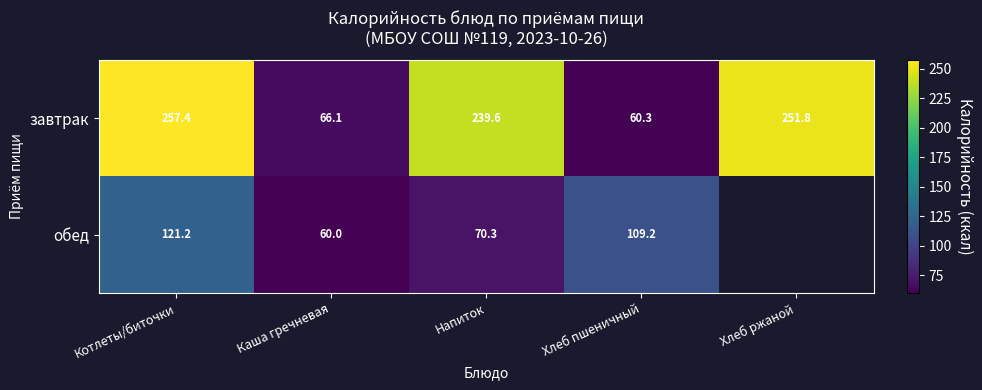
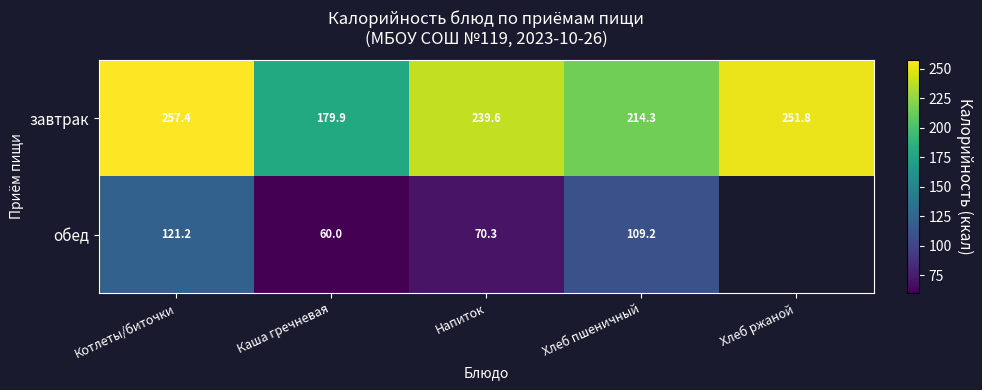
  {
    "завтрак": {
      "Котлеты/биточки": 257.4,
-     "Каша гречневая": 66.1,
+     "Каша гречневая": 179.9,
      "Напиток": 239.6,
-     "Хлеб пшеничный": 60.3,
+     "Хлеб пшеничный": 214.3,
      "Хлеб ржаной": 251.8
    },
    "обед": {
      "Котлеты/биточки": 121.2,
      "Каша гречневая": 60.0,
      "Напиток": 70.3,
      "Хлеб пшеничный": 109.2
    }
  }
